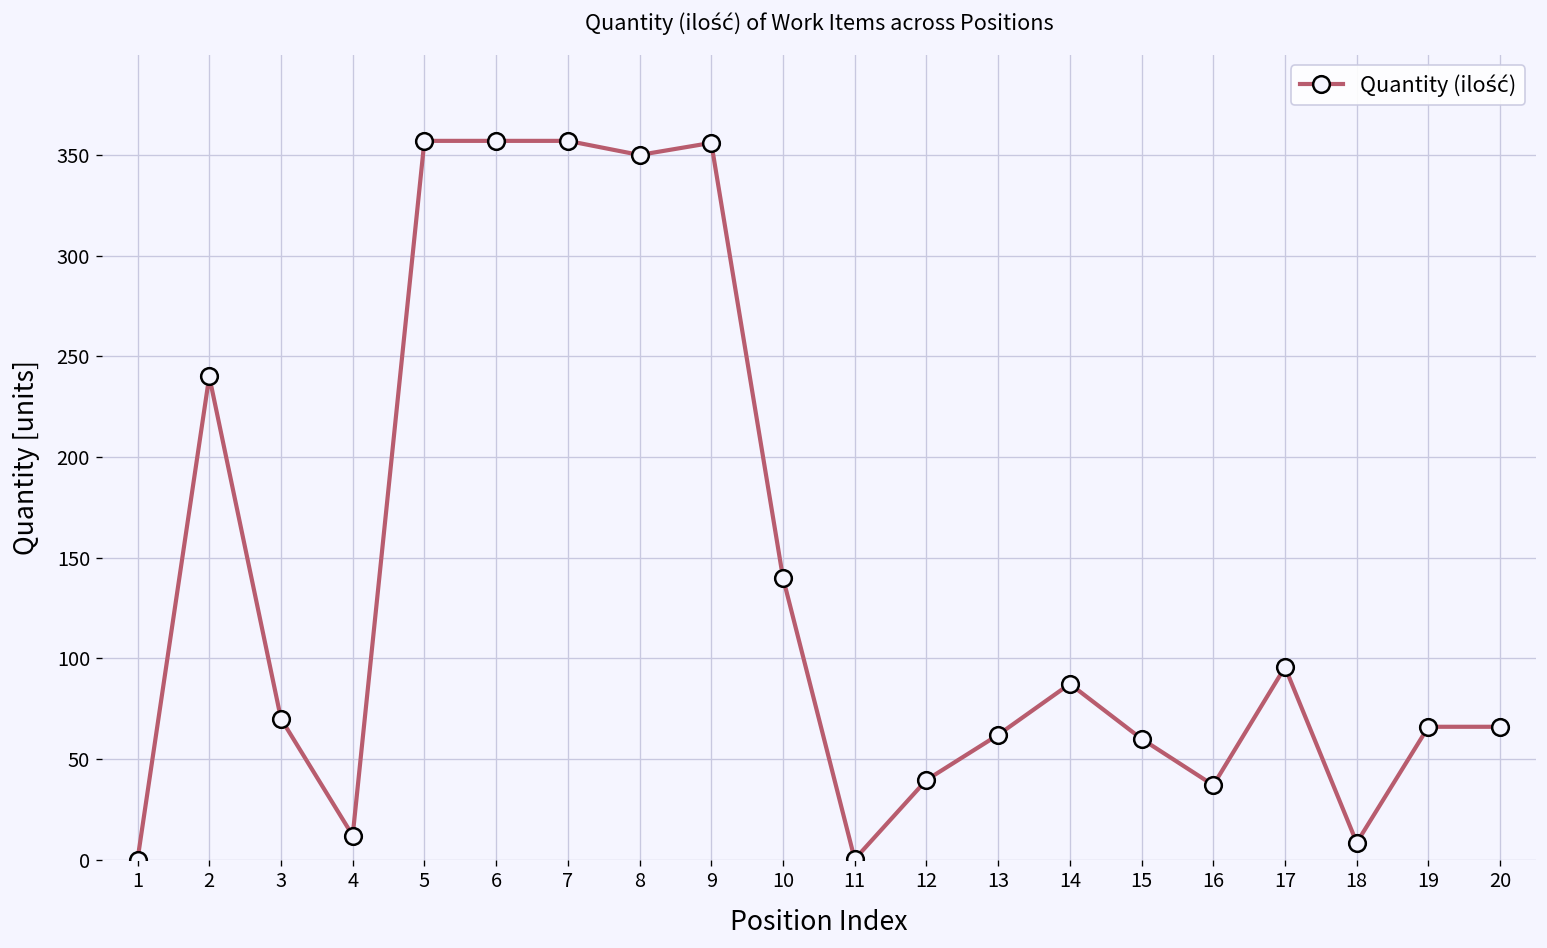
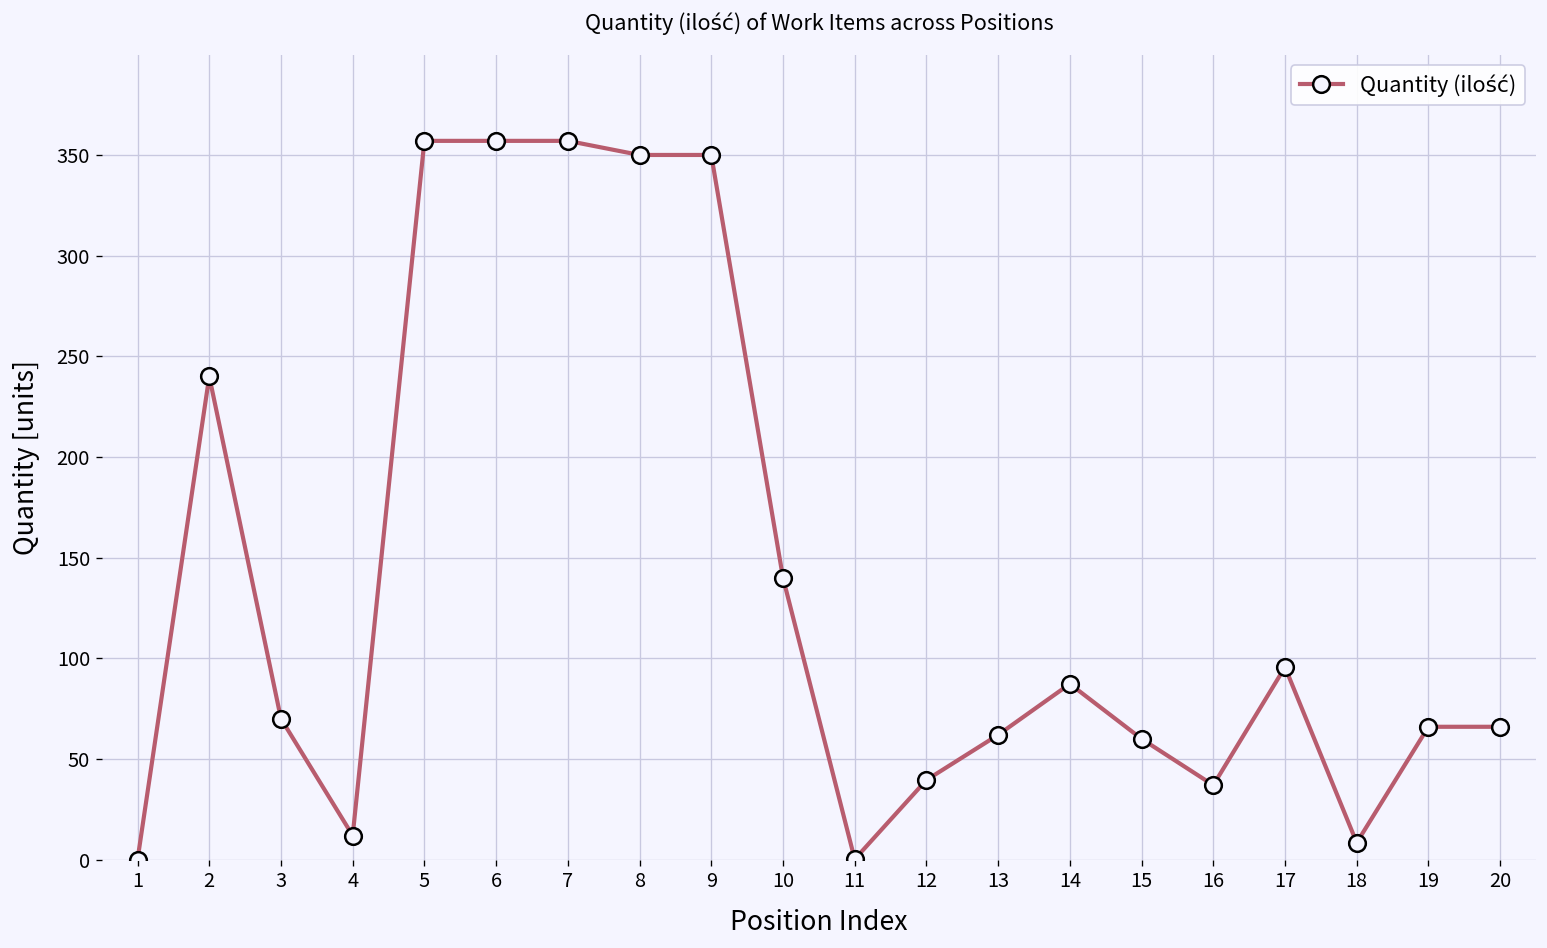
  {
    "1": 0,
    "2": 240,
    "3": 70,
    "4": 12,
    "5": 357,
    "6": 357,
    "7": 357,
    "8": 350,
-   "9": 356,
+   "9": 350,
    "10": 140,
    "11": 0,
    "12": 40,
    "13": 62,
    "14": 87,
    "15": 60,
    "16": 37,
    "17": 96,
    "18": 8,
    "19": 66,
    "20": 66
  }
